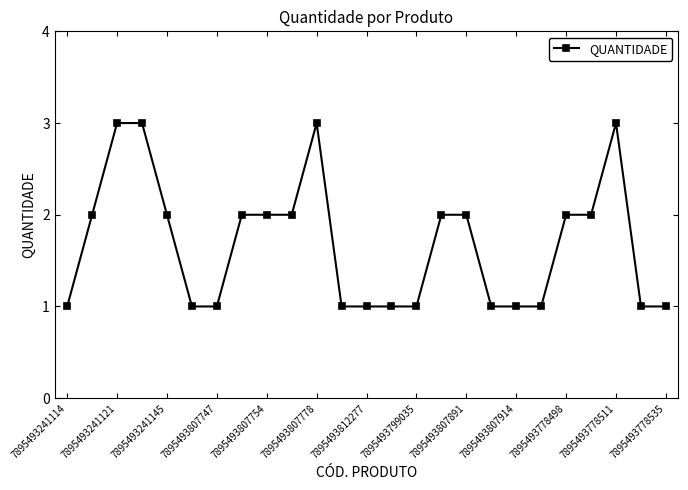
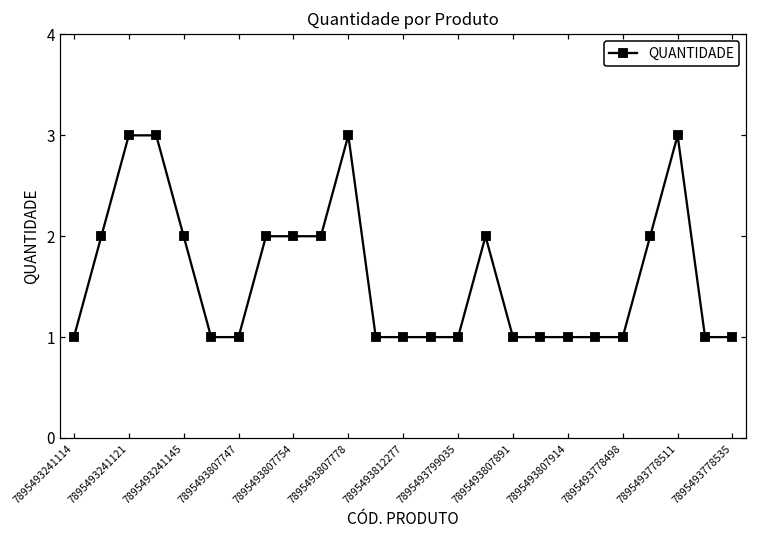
  {
    "7895493241114": 1,
    "7895493241121": 3,
    "7895493241145": 2,
    "7895493807747": 1,
    "7895493807754": 2,
    "7895493807778": 3,
    "7895493812277": 1,
    "7895493799035": 1,
-   "7895493807891": 2,
+   "7895493807891": 1,
    "7895493807914": 1,
-   "7895493778498": 2,
+   "7895493778498": 1,
    "7895493778511": 3,
    "7895493778535": 1
  }
